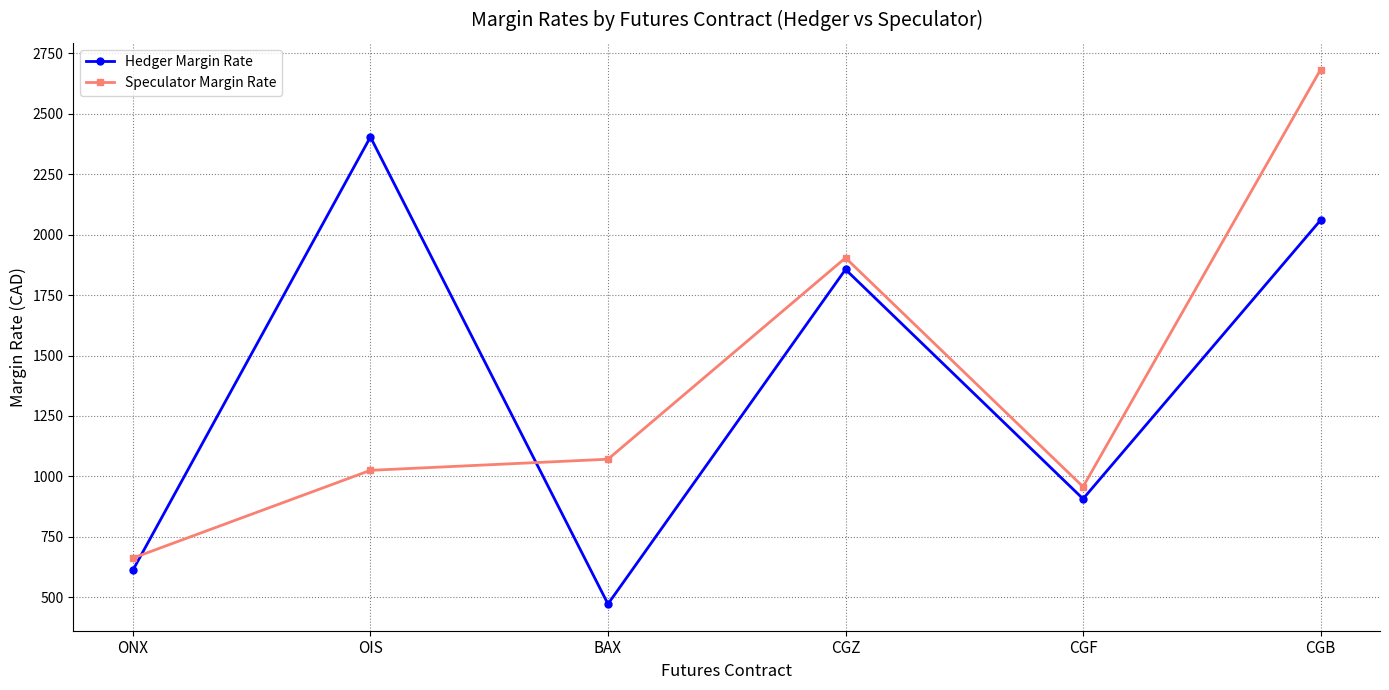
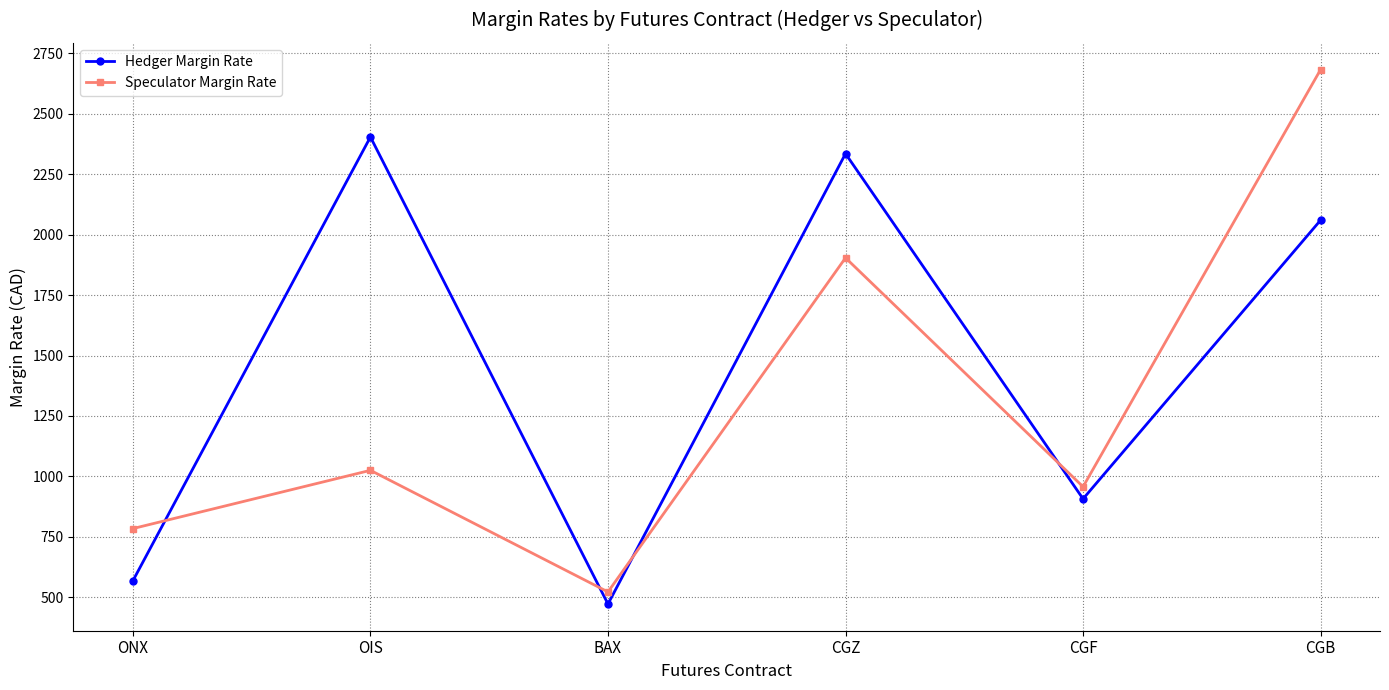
  {
    "Hedger Margin Rate": {
-     "ONX": 610,
+     "ONX": 570,
      "OIS": 2400,
      "BAX": 470,
-     "CGZ": 1860,
+     "CGZ": 2340,
      "CGF": 910,
      "CGB": 2060
    },
    "Speculator Margin Rate": {
-     "ONX": 660,
+     "ONX": 780,
      "OIS": 1030,
-     "BAX": 1070,
+     "BAX": 520,
      "CGZ": 1900,
      "CGF": 960,
      "CGB": 2680
    }
  }
